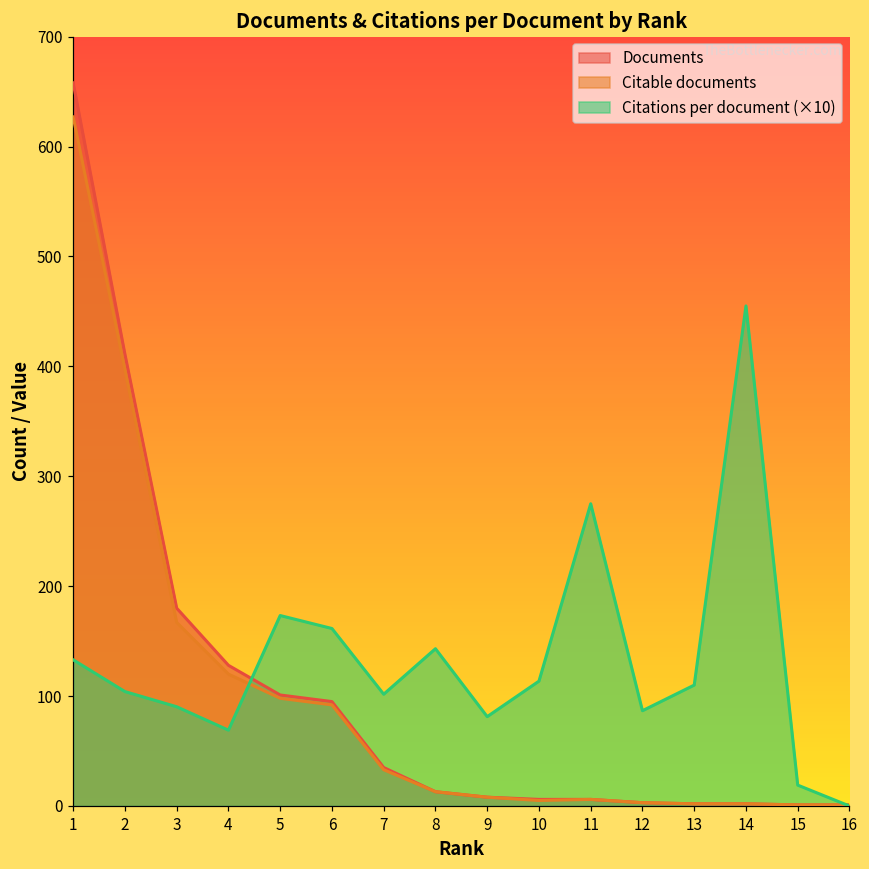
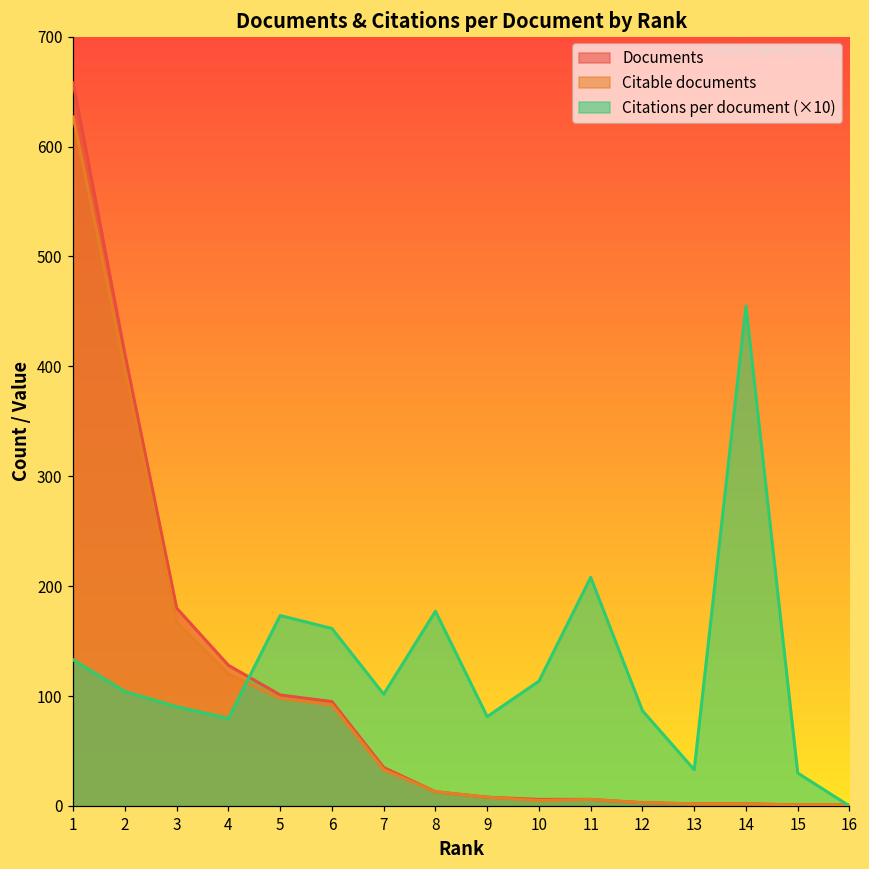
  {
    "Citations per document (×10)": {
      "1": 130,
      "2": 100,
      "3": 90,
-     "4": 70,
+     "4": 80,
      "5": 170,
      "6": 160,
      "7": 100,
-     "8": 140,
+     "8": 180,
      "9": 80,
      "10": 110,
-     "11": 280,
+     "11": 210,
      "12": 90,
-     "13": 110,
+     "13": 30,
      "14": 460,
-     "15": 20
+     "15": 30
    }
  }
